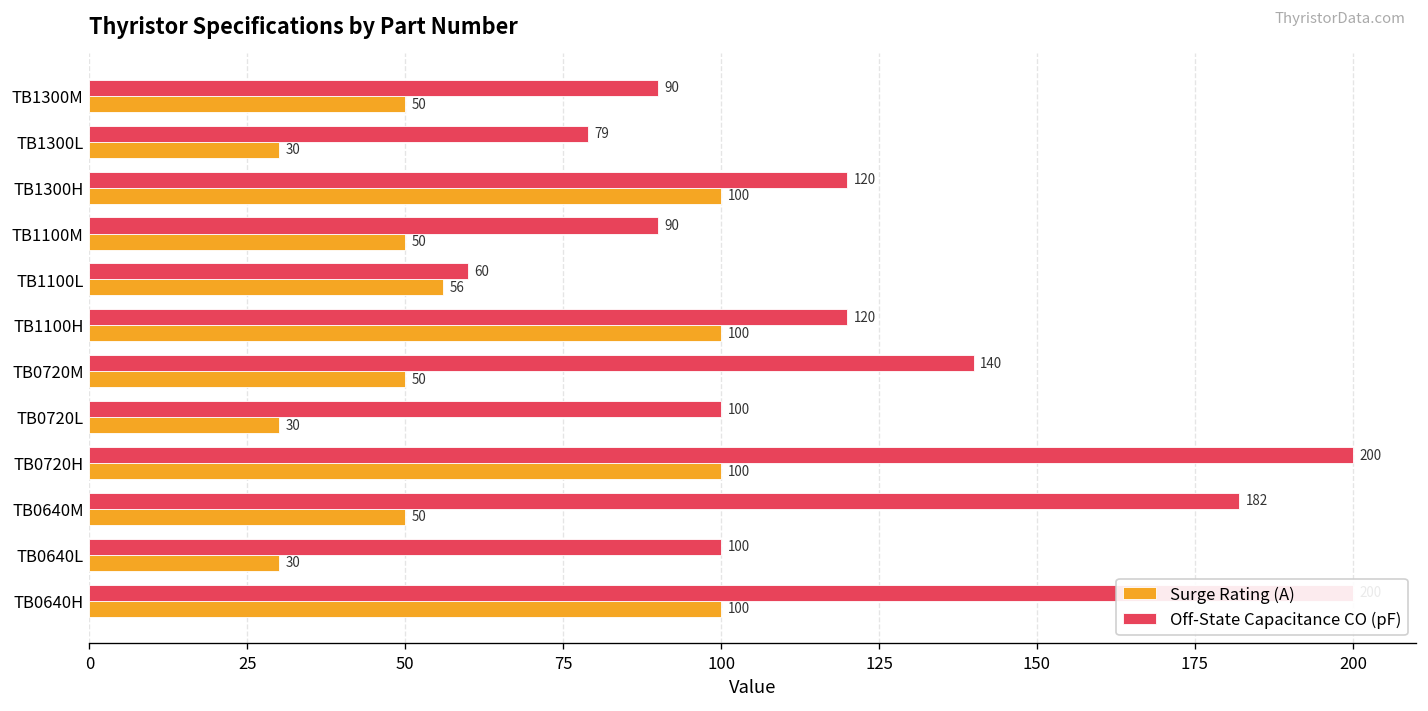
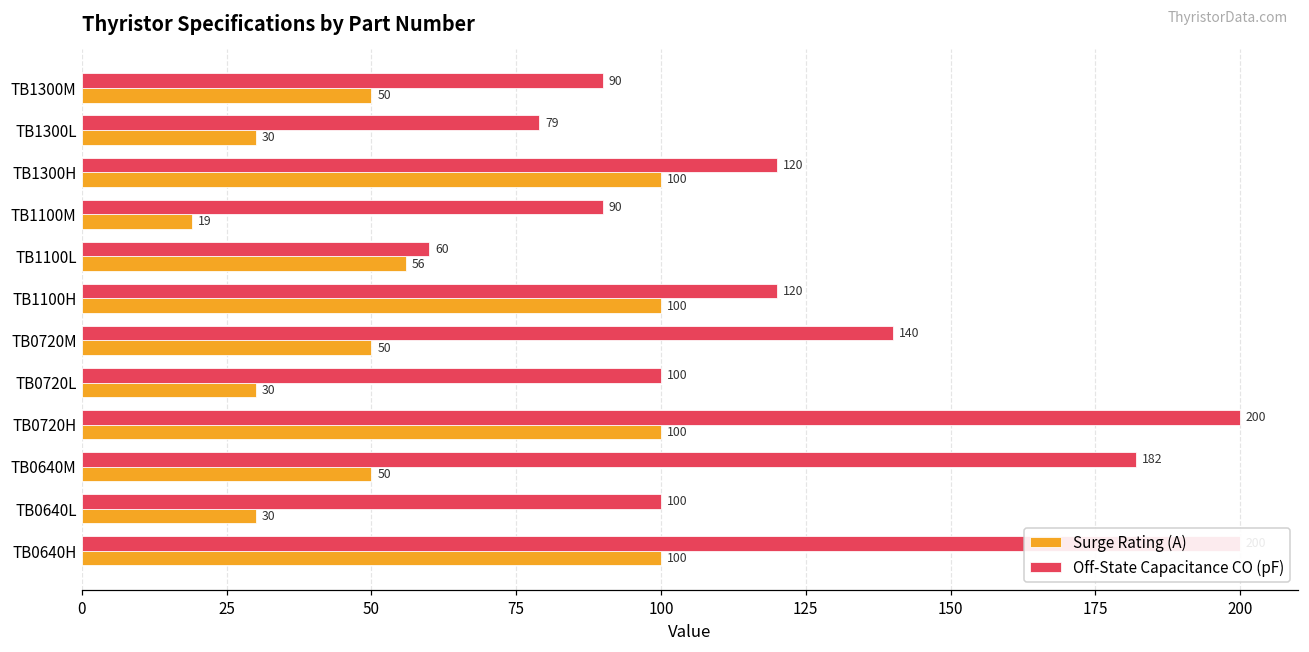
  {
    "Surge Rating (A)": {
      "TB1300M": 50,
      "TB1300L": 30,
      "TB1300H": 100,
-     "TB1100M": 50,
+     "TB1100M": 19,
      "TB1100L": 56,
      "TB1100H": 100,
      "TB0720M": 50,
      "TB0720L": 30,
      "TB0720H": 100,
      "TB0640M": 50,
      "TB0640L": 30,
      "TB0640H": 100
    },
    "Off-State Capacitance CO (pF)": {
      "TB1300M": 90,
      "TB1300L": 79,
      "TB1300H": 120,
      "TB1100M": 90,
      "TB1100L": 60,
      "TB1100H": 120,
      "TB0720M": 140,
      "TB0720L": 100,
      "TB0720H": 200,
      "TB0640M": 182,
      "TB0640L": 100
    }
  }
